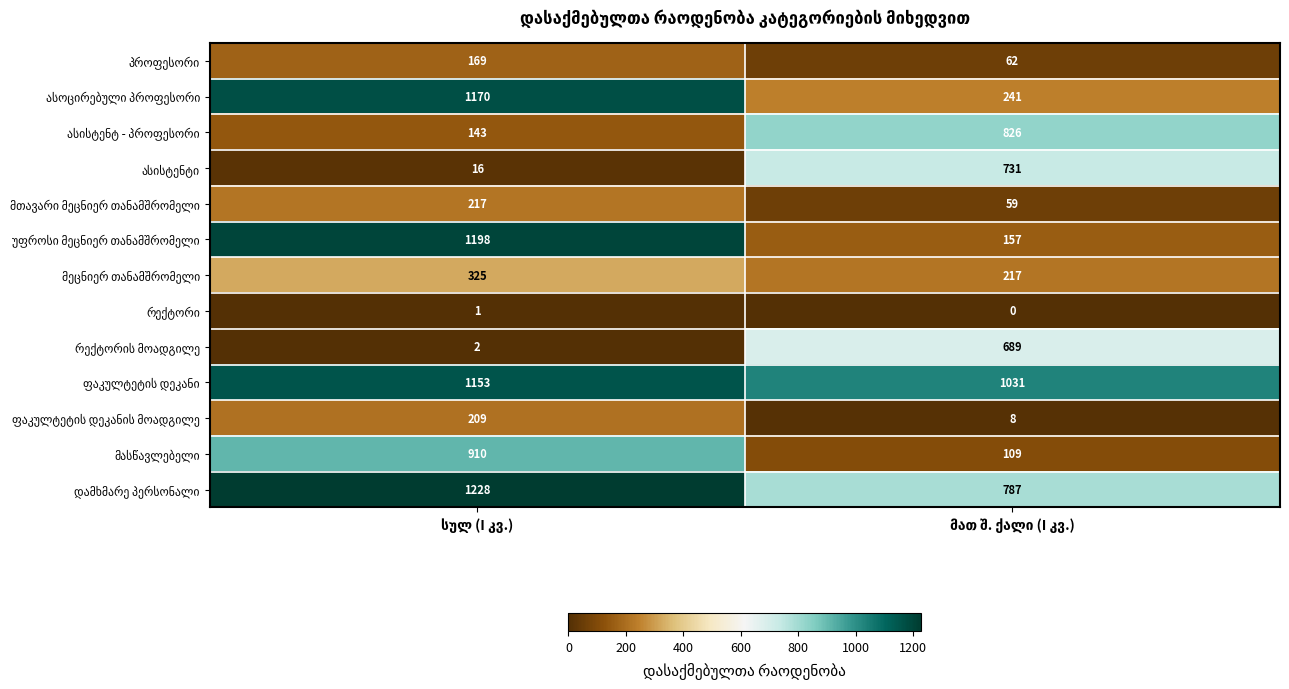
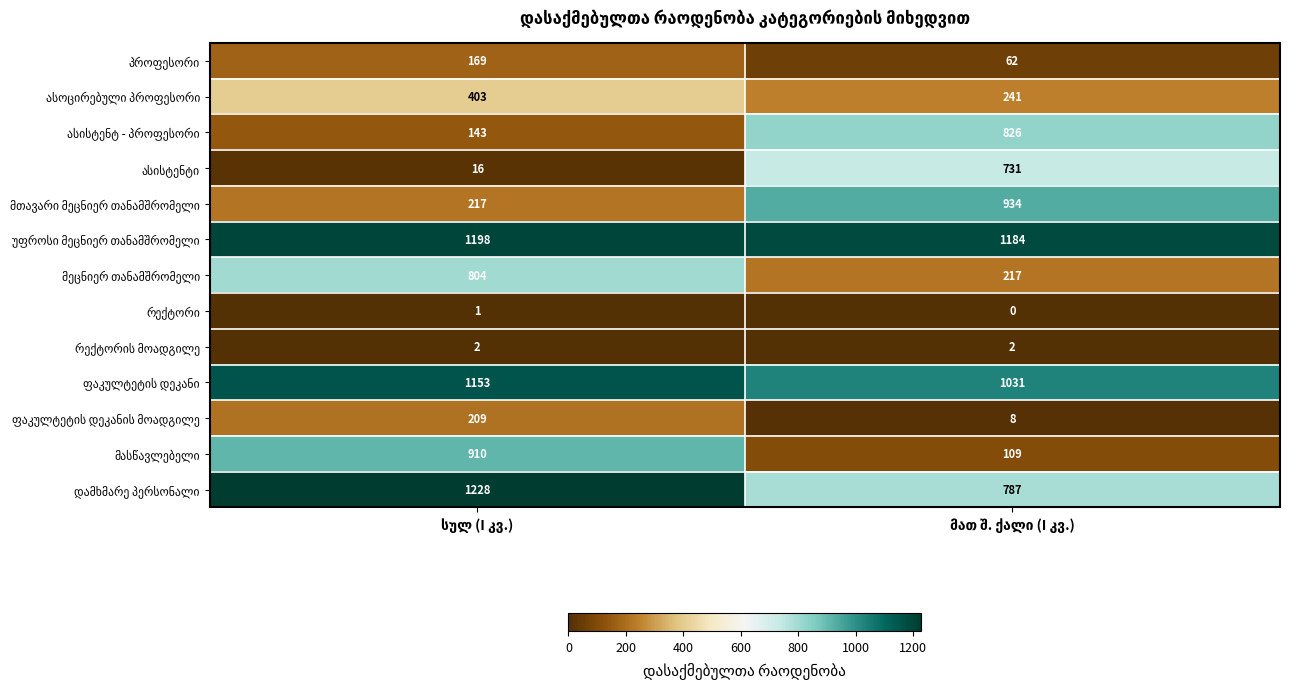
  {
    "პროფესორი": {
      "სულ (I კვ.)": 169,
      "მათ შ. ქალი (I კვ.)": 62
    },
    "ასოცირებული პროფესორი": {
-     "სულ (I კვ.)": 1170,
+     "სულ (I კვ.)": 403,
      "მათ შ. ქალი (I კვ.)": 241
    },
    "ასისტენტ - პროფესორი": {
      "სულ (I კვ.)": 143,
      "მათ შ. ქალი (I კვ.)": 826
    },
    "ასისტენტი": {
      "სულ (I კვ.)": 16,
      "მათ შ. ქალი (I კვ.)": 731
    },
    "მთავარი მეცნიერ თანამშრომელი": {
      "სულ (I კვ.)": 217,
-     "მათ შ. ქალი (I კვ.)": 59
+     "მათ შ. ქალი (I კვ.)": 934
    },
    "უფროსი მეცნიერ თანამშრომელი": {
      "სულ (I კვ.)": 1198,
-     "მათ შ. ქალი (I კვ.)": 157
+     "მათ შ. ქალი (I კვ.)": 1184
    },
    "მეცნიერ თანამშრომელი": {
-     "სულ (I კვ.)": 325,
+     "სულ (I კვ.)": 804,
      "მათ შ. ქალი (I კვ.)": 217
    },
    "რექტორი": {
      "სულ (I კვ.)": 1,
      "მათ შ. ქალი (I კვ.)": 0
    },
    "რექტორის მოადგილე": {
      "სულ (I კვ.)": 2,
-     "მათ შ. ქალი (I კვ.)": 689
+     "მათ შ. ქალი (I კვ.)": 2
    },
    "ფაკულტეტის დეკანი": {
      "სულ (I კვ.)": 1153,
      "მათ შ. ქალი (I კვ.)": 1031
    },
    "ფაკულტეტის დეკანის მოადგილე": {
      "სულ (I კვ.)": 209,
      "მათ შ. ქალი (I კვ.)": 8
    },
    "მასწავლებელი": {
      "სულ (I კვ.)": 910,
      "მათ შ. ქალი (I კვ.)": 109
    },
    "დამხმარე პერსონალი": {
      "სულ (I კვ.)": 1228,
      "მათ შ. ქალი (I კვ.)": 787
    }
  }
